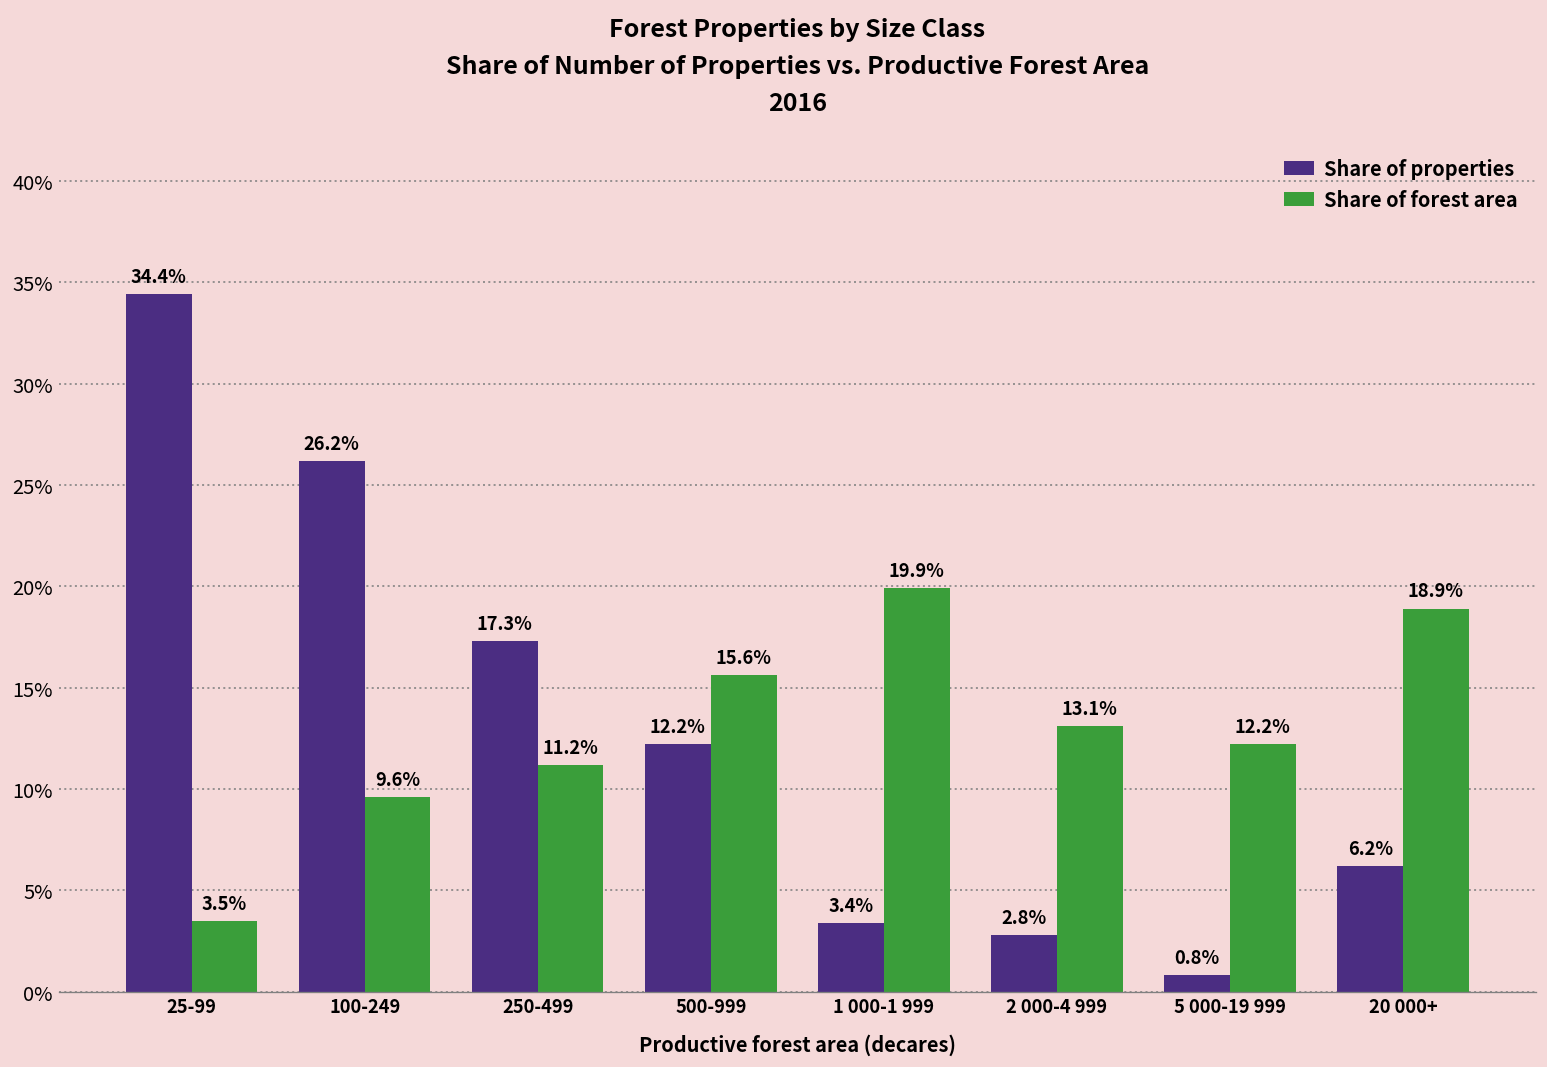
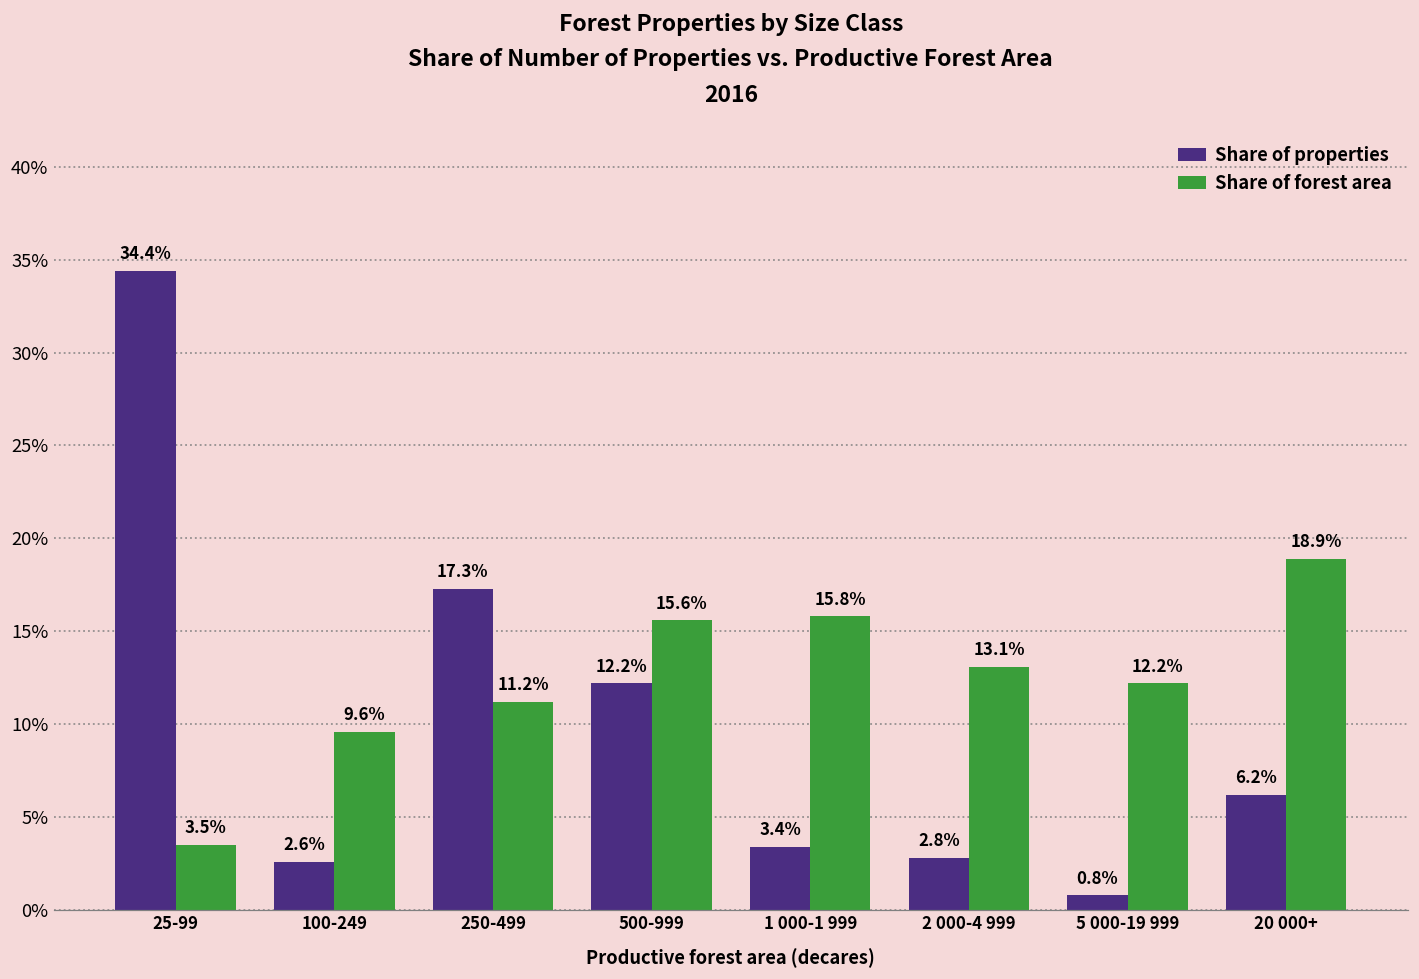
  {
    "Share of properties": {
      "25-99": "34.4%",
-     "100-249": "26.2%",
+     "100-249": "2.6%",
      "250-499": "17.3%",
      "500-999": "12.2%",
      "1 000-1 999": "3.4%",
      "2 000-4 999": "2.8%",
      "5 000-19 999": "0.8%",
      "20 000+": "6.2%"
    },
    "Share of forest area": {
      "25-99": "3.5%",
      "100-249": "9.6%",
      "250-499": "11.2%",
      "500-999": "15.6%",
-     "1 000-1 999": "19.9%",
+     "1 000-1 999": "15.8%",
      "2 000-4 999": "13.1%",
      "5 000-19 999": "12.2%",
      "20 000+": "18.9%"
    }
  }
